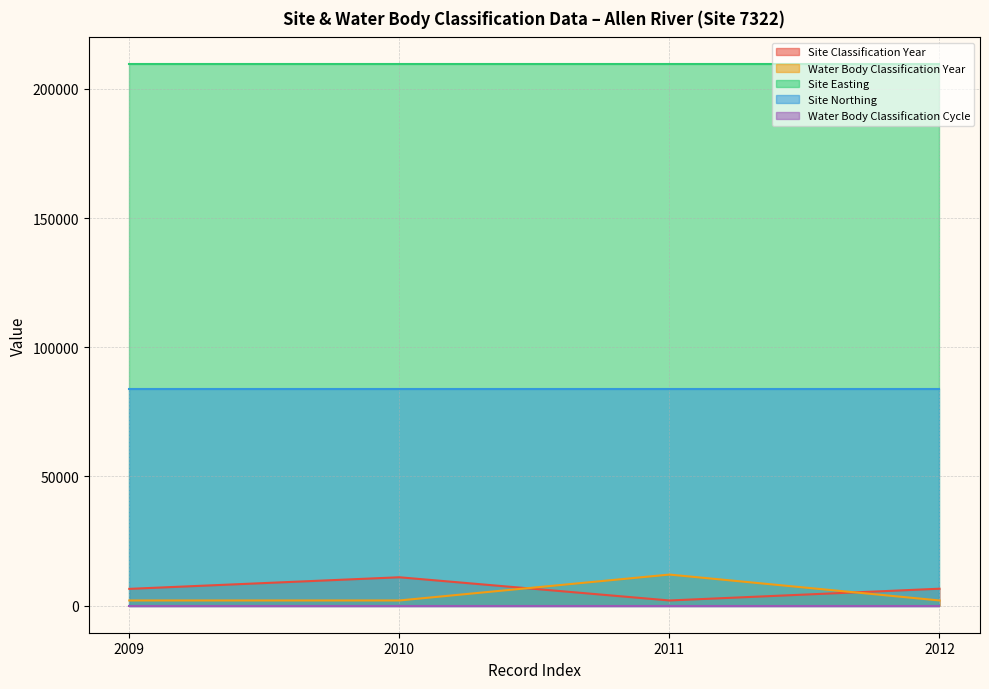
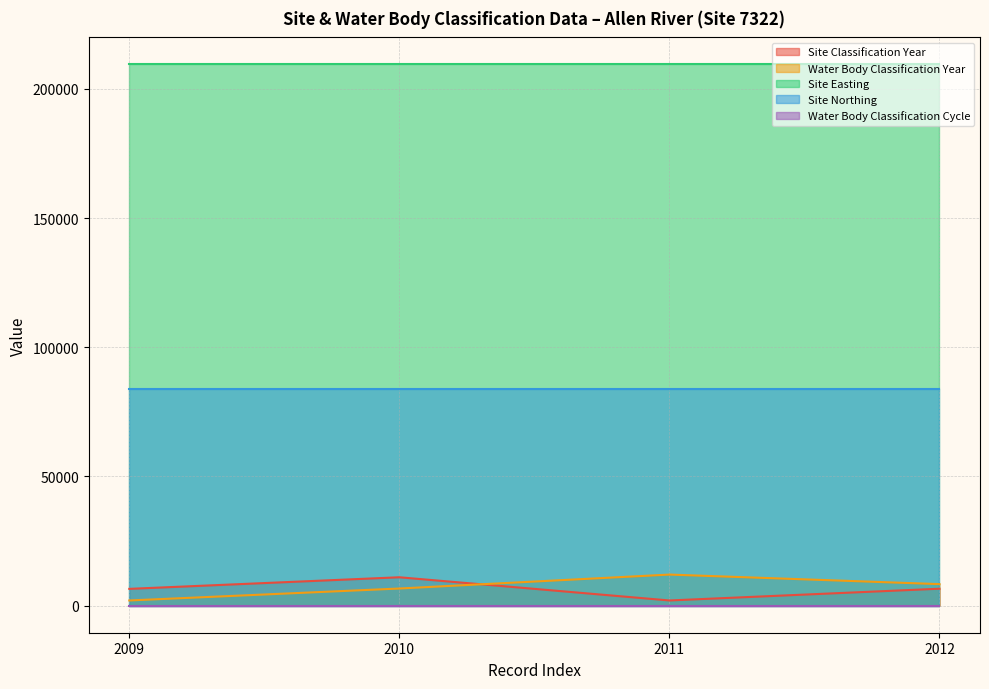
  {
    "Site Classification Year": {
      "2009": 7000,
      "2010": 11000,
      "2011": 2000,
      "2012": 7000
    },
    "Water Body Classification Year": {
      "2009": 2000,
-     "2010": 2000,
+     "2010": 7000,
      "2011": 12000,
-     "2012": 2000
+     "2012": 8000
    },
    "Site Easting": {
      "2009": 209000,
      "2010": 209000,
      "2011": 209000
    },
    "Site Northing": {
      "2009": 84000,
      "2010": 84000,
      "2011": 84000,
      "2012": 84000
    },
    "Water Body Classification Cycle": {
      "2009": 0,
      "2010": 0,
      "2011": 0,
      "2012": 0
    }
  }
